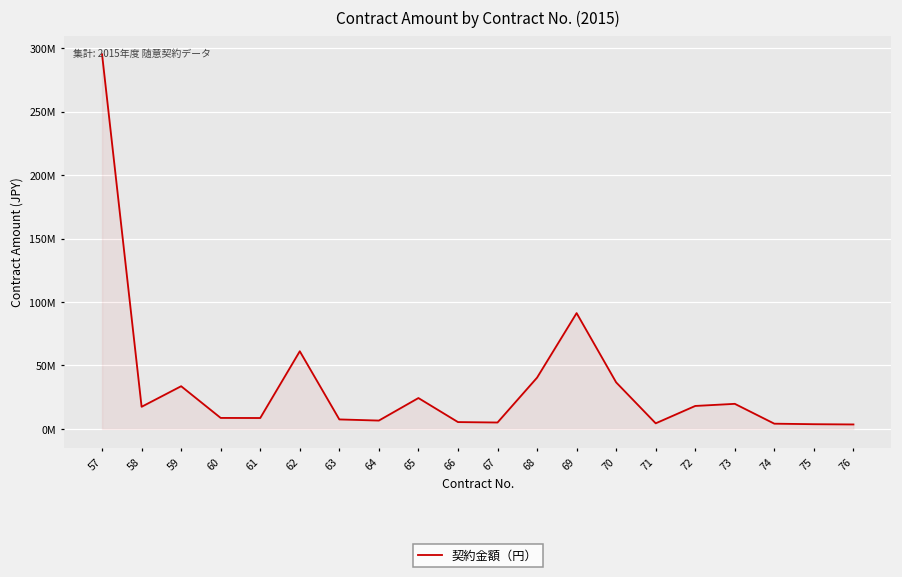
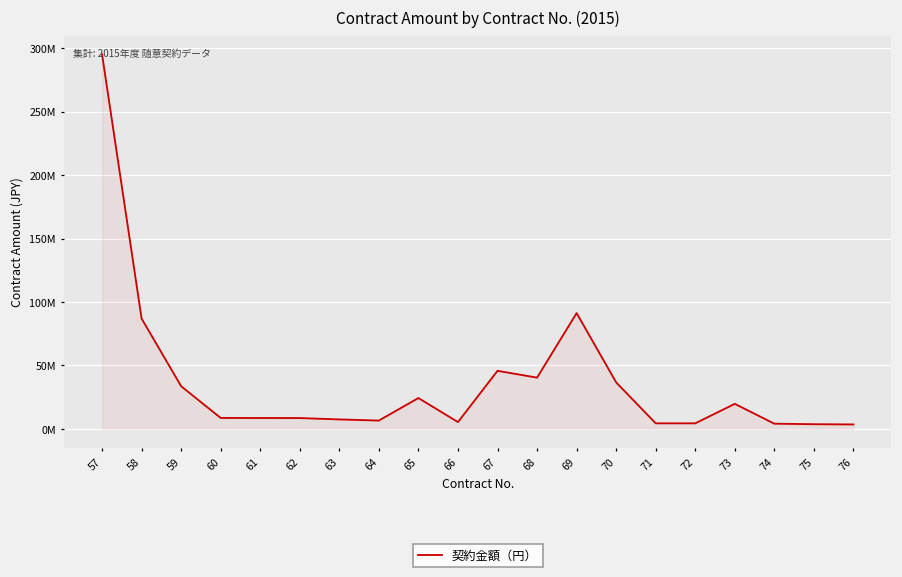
  {
-   "58": 17000000,
+   "58": 87000000,
    "59": 34000000,
    "60": 9000000,
    "61": 9000000,
-   "62": 61000000,
+   "62": 9000000,
    "63": 7000000,
    "64": 7000000,
    "65": 24000000,
    "66": 5000000,
-   "67": 5000000,
+   "67": 46000000,
    "68": 40000000,
    "69": 91000000,
    "70": 37000000,
    "71": 4000000,
-   "72": 18000000,
+   "72": 4000000,
    "73": 20000000,
    "74": 4000000,
    "75": 4000000,
    "76": 4000000
  }
